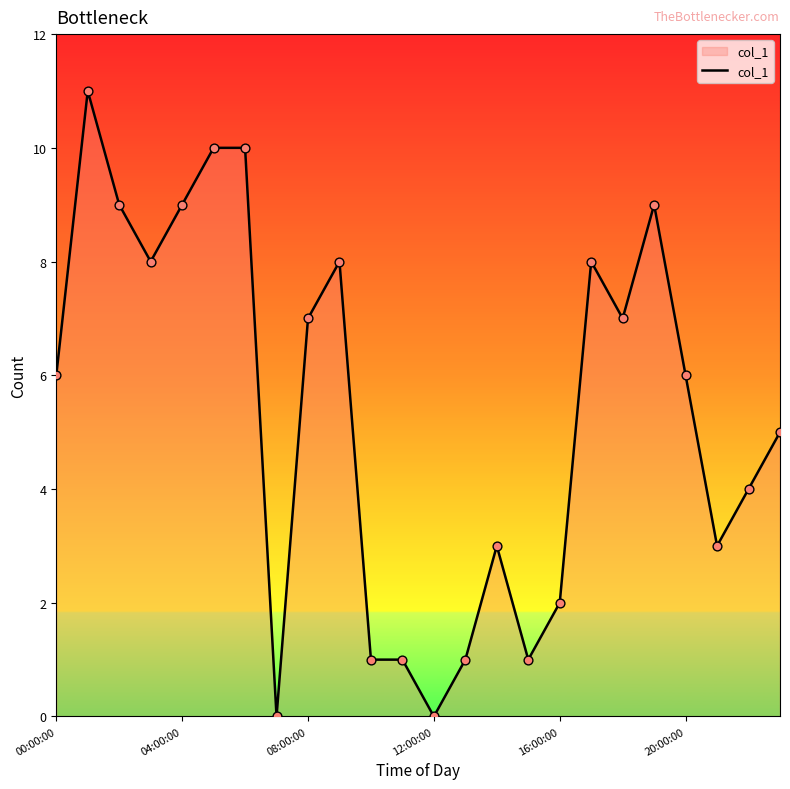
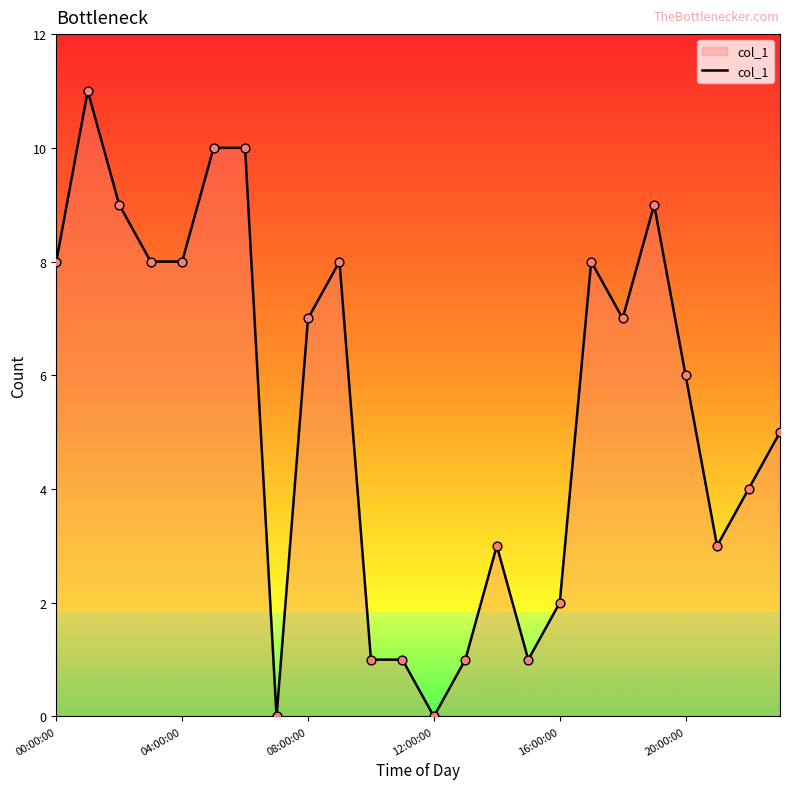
  {
-   "00:00:00": 6,
-   "04:00:00": 9,
+   "00:00:00": 8,
+   "04:00:00": 8,
    "08:00:00": 7,
    "12:00:00": 0,
    "16:00:00": 2,
    "20:00:00": 6
  }
